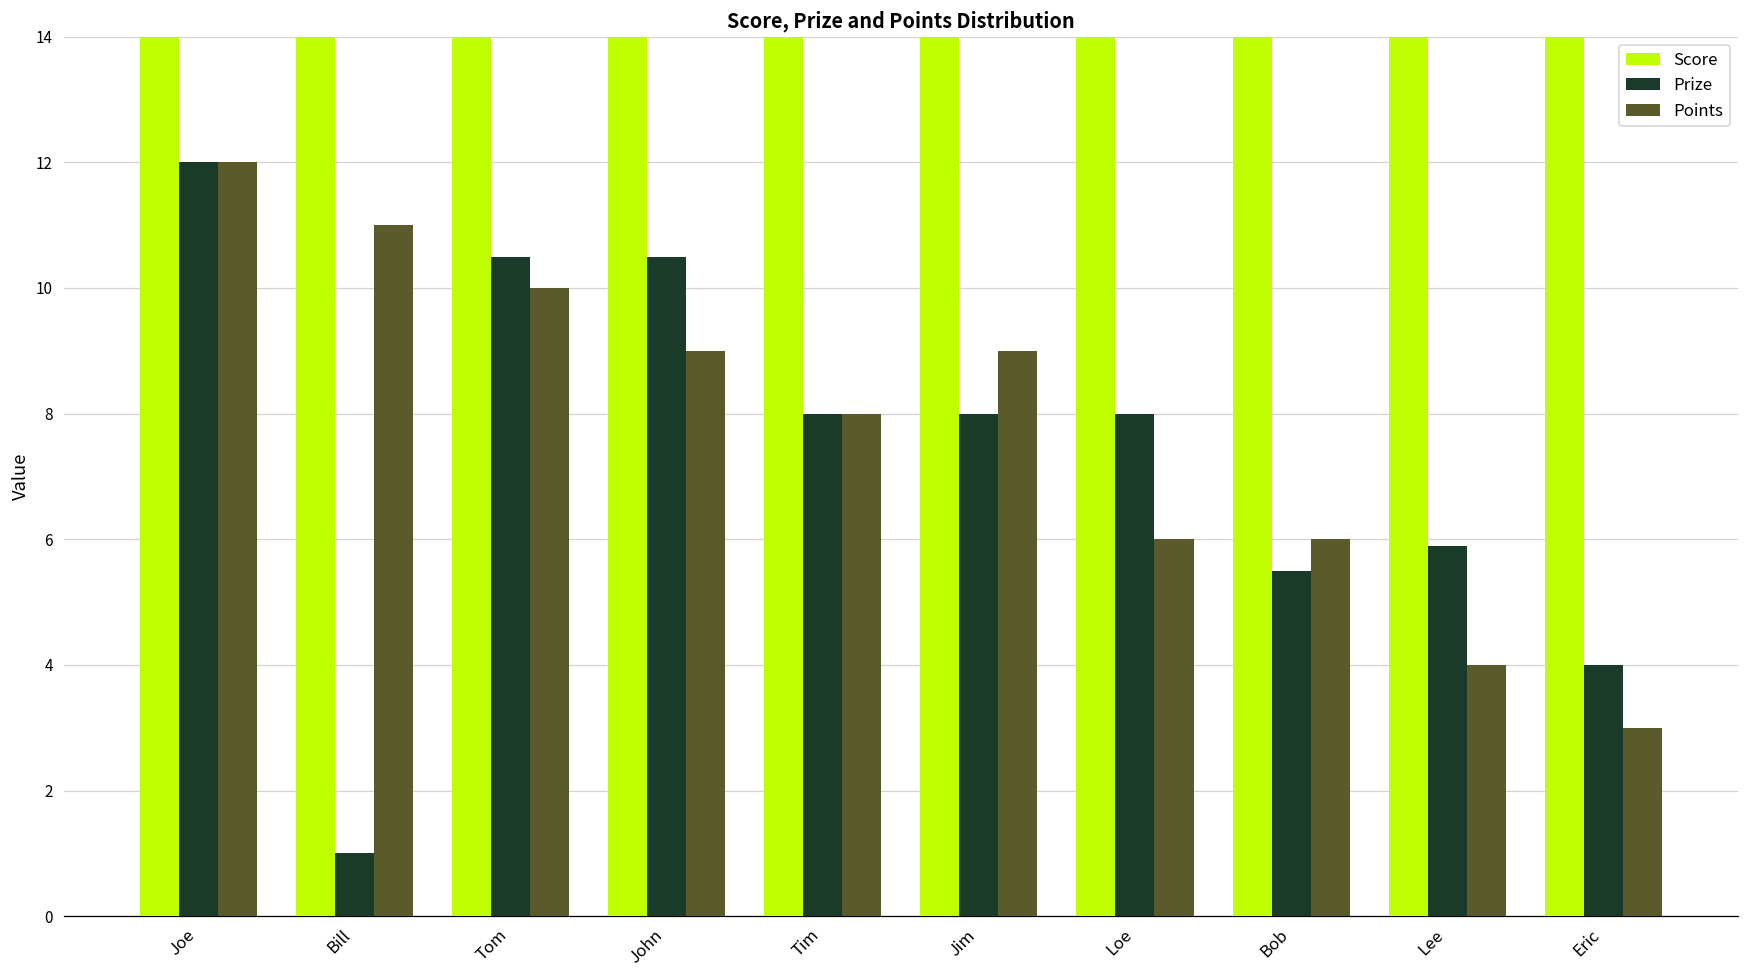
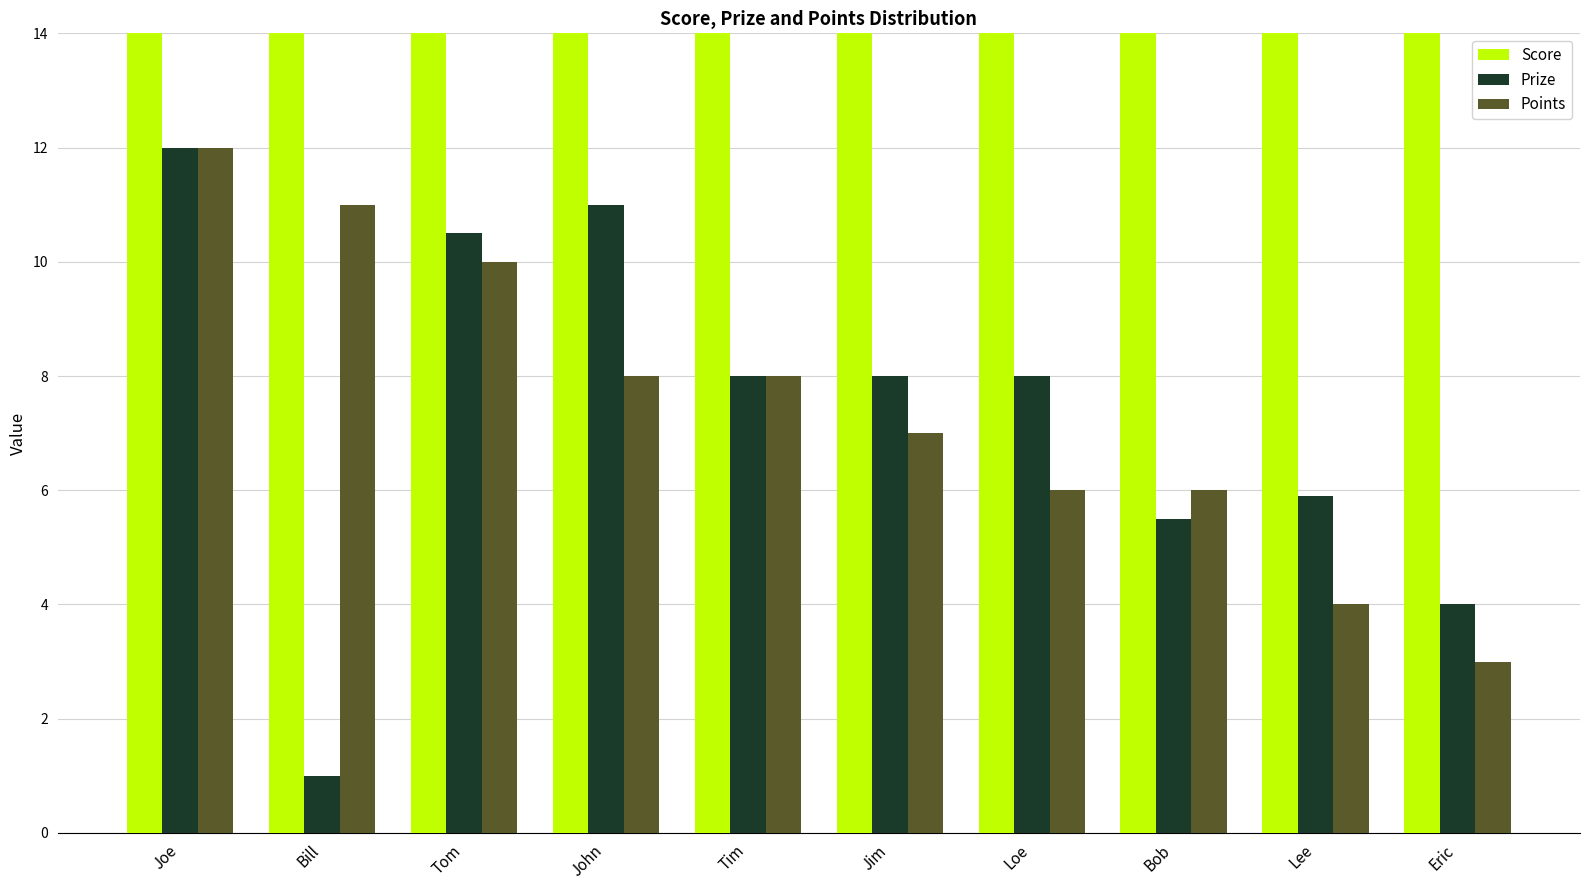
  {
    "Prize": {
      "Joe": 12.0,
      "Bill": 1.0,
      "Tom": 10.5,
-     "John": 10.5,
+     "John": 11.0,
      "Tim": 8.0,
      "Jim": 8.0,
      "Loe": 8.0,
      "Bob": 5.5,
      "Lee": 5.9,
      "Eric": 4.0
    },
    "Points": {
      "Joe": 12,
      "Bill": 11,
      "Tom": 10,
-     "John": 9,
+     "John": 8,
      "Tim": 8,
-     "Jim": 9,
+     "Jim": 7,
      "Loe": 6,
      "Bob": 6,
      "Lee": 4,
      "Eric": 3
    }
  }
